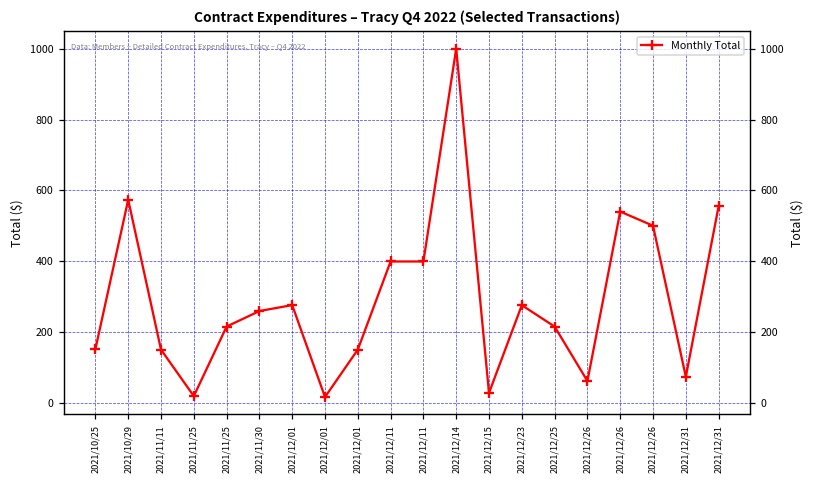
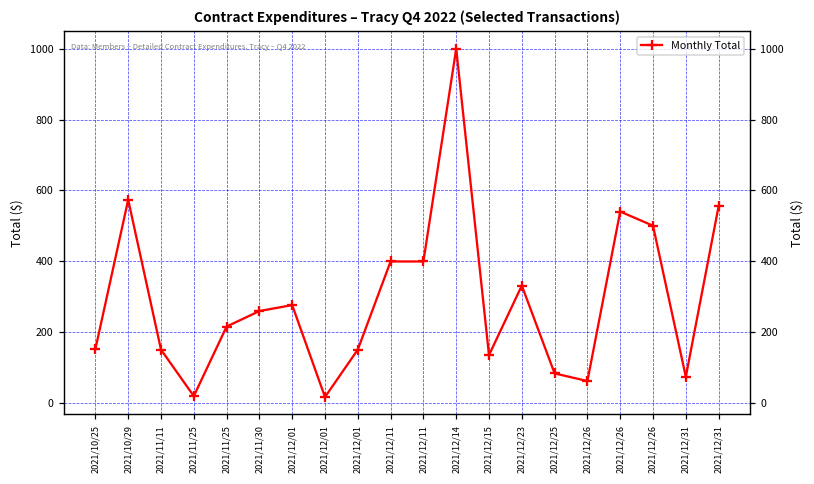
  {
    "2021/10/25": 150,
    "2021/10/29": 570,
    "2021/11/11": 150,
    "2021/11/30": 260,
    "2021/12/14": 1000,
-   "2021/12/15": 30,
-   "2021/12/23": 280,
-   "2021/12/25": 220
+   "2021/12/15": 130,
+   "2021/12/23": 330,
+   "2021/12/25": 80
  }
